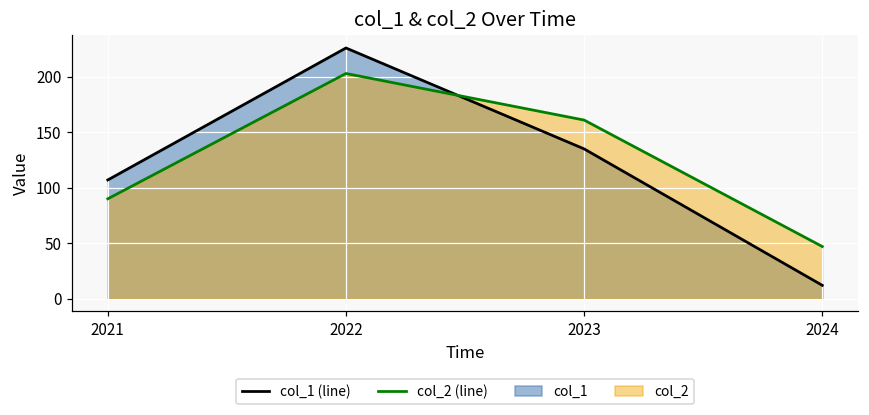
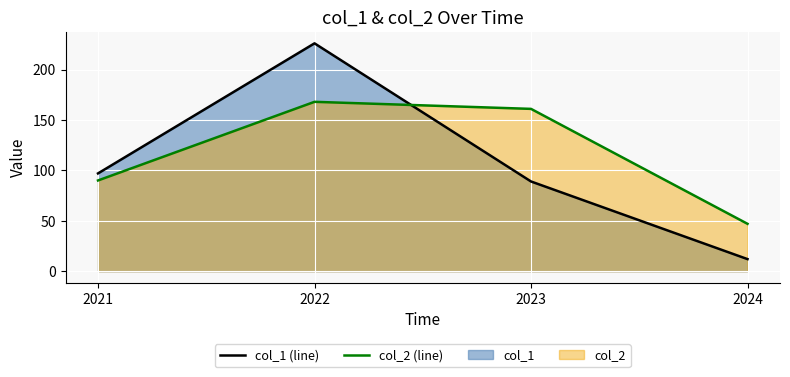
  {
    "col_1": {
-     "2021": 107,
+     "2021": 97,
      "2022": 226,
-     "2023": 135,
+     "2023": 89,
      "2024": 12
    },
    "col_2": {
      "2021": 90,
-     "2022": 203,
+     "2022": 168,
      "2023": 161,
      "2024": 47
    }
  }
